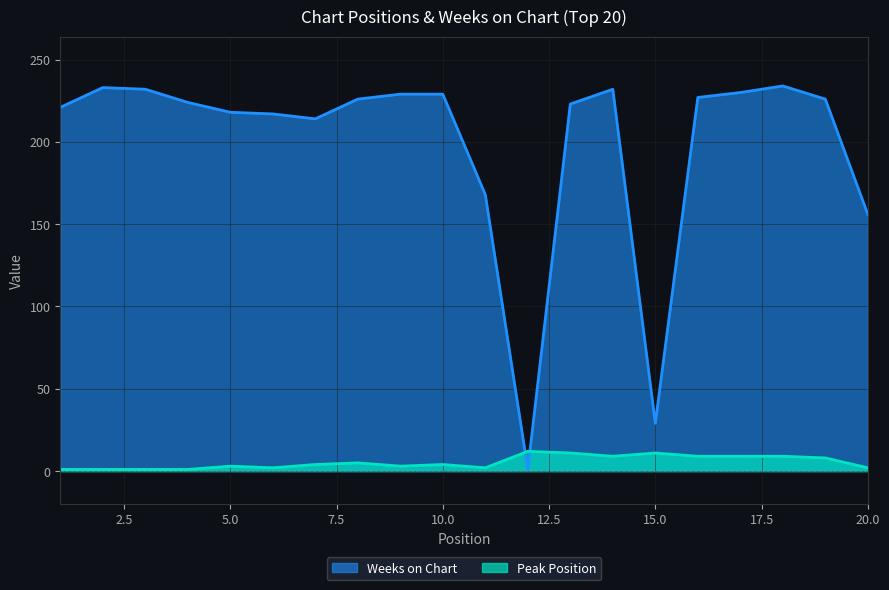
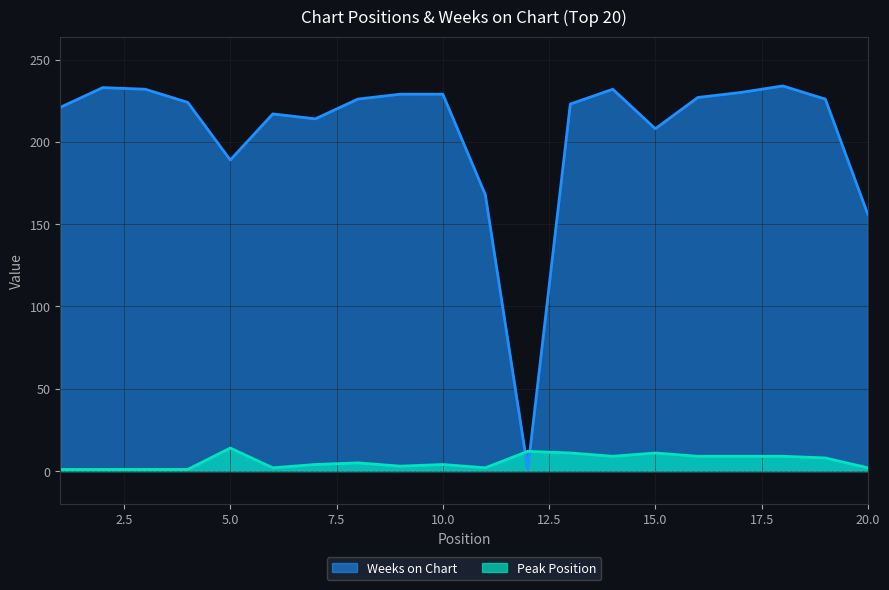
  {
    "Weeks on Chart": {
-     "5.0": 218,
+     "5.0": 189,
      "10.0": 229,
-     "15.0": 29,
+     "15.0": 208,
      "20.0": 156
    },
    "Peak Position": {
-     "5.0": 3,
+     "5.0": 14,
      "10.0": 4,
      "15.0": 11,
      "20.0": 2
    }
  }
